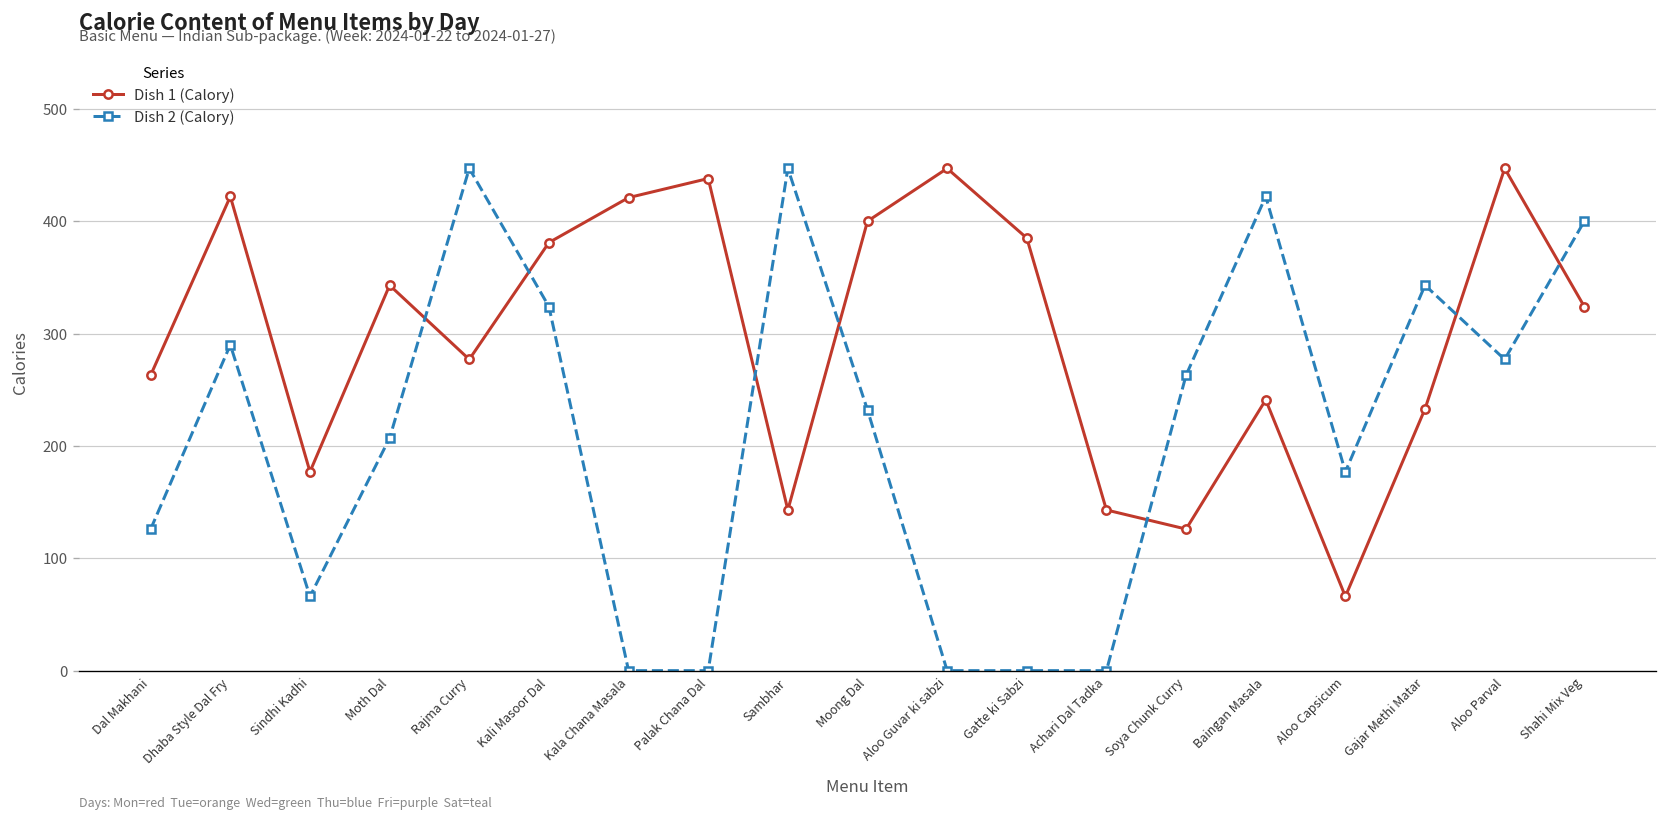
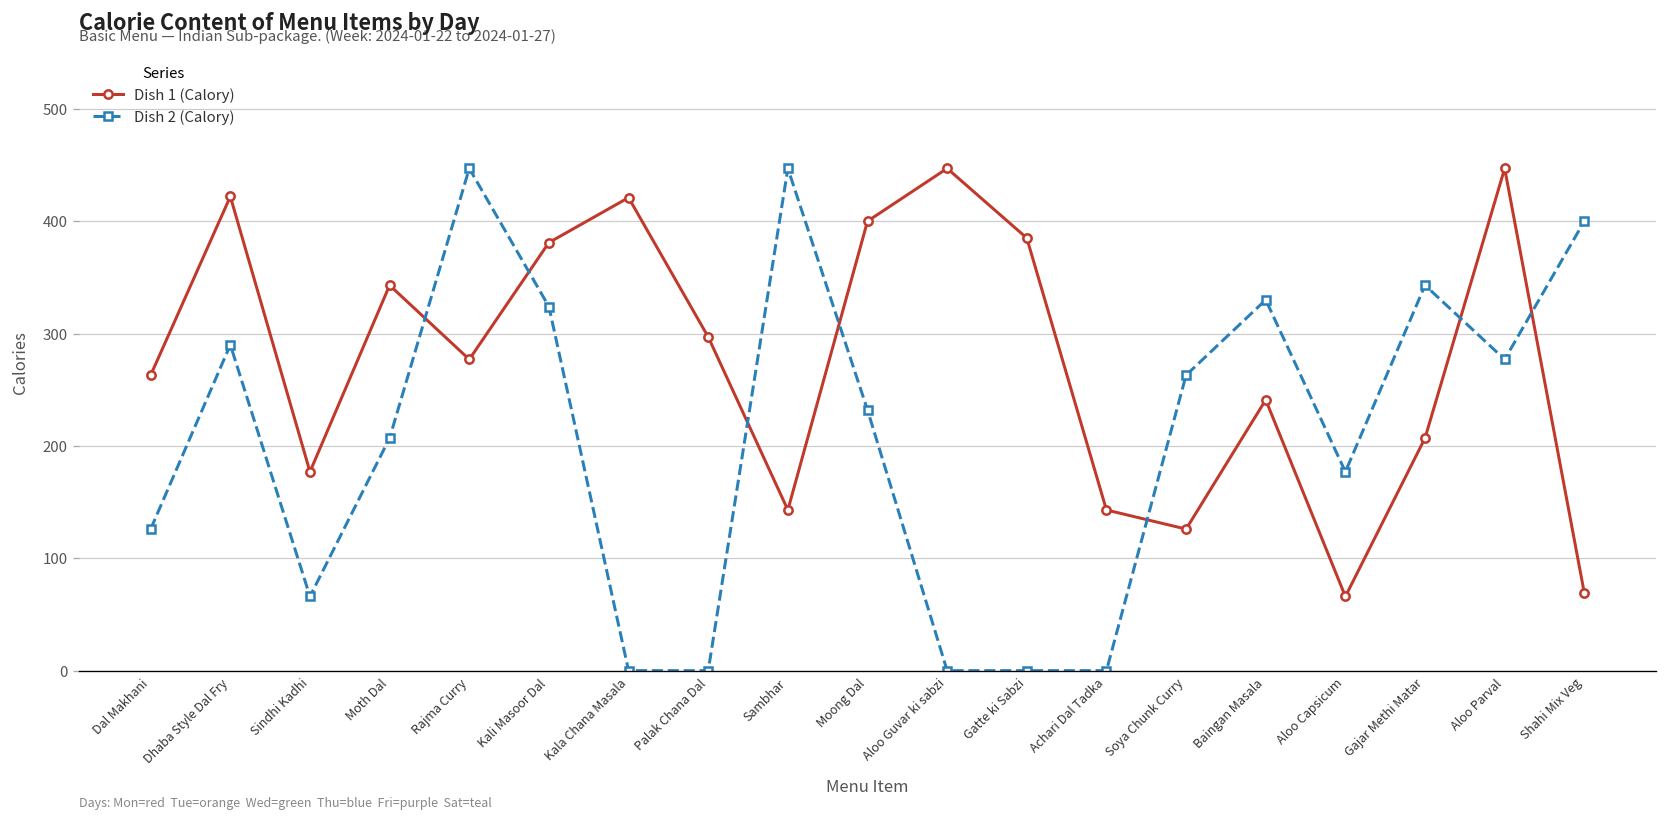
  {
    "Dish 1 (Calory)": {
      "Dal Makhani": 260,
      "Dhaba Style Dal Fry": 420,
      "Sindhi Kadhi": 180,
      "Moth Dal": 340,
      "Rajma Curry": 280,
      "Kali Masoor Dal": 380,
      "Kala Chana Masala": 420,
-     "Palak Chana Dal": 440,
+     "Palak Chana Dal": 300,
      "Sambhar": 140,
      "Moong Dal": 400,
      "Aloo Guvar ki sabzi": 450,
      "Gatte ki Sabzi": 390,
      "Achari Dal Tadka": 140,
      "Soya Chunk Curry": 130,
      "Baingan Masala": 240,
      "Aloo Capsicum": 70,
-     "Gajar Methi Matar": 230,
+     "Gajar Methi Matar": 210,
      "Aloo Parval": 450,
-     "Shahi Mix Veg": 320
+     "Shahi Mix Veg": 70
    },
    "Dish 2 (Calory)": {
      "Dal Makhani": 130,
      "Dhaba Style Dal Fry": 290,
      "Sindhi Kadhi": 70,
      "Moth Dal": 210,
      "Rajma Curry": 450,
      "Kali Masoor Dal": 320,
      "Kala Chana Masala": 0,
      "Palak Chana Dal": 0,
      "Sambhar": 450,
      "Moong Dal": 230,
      "Aloo Guvar ki sabzi": 0,
      "Gatte ki Sabzi": 0,
      "Achari Dal Tadka": 0,
      "Soya Chunk Curry": 260,
-     "Baingan Masala": 420,
+     "Baingan Masala": 330,
      "Aloo Capsicum": 180,
      "Gajar Methi Matar": 340,
      "Aloo Parval": 280,
      "Shahi Mix Veg": 400
    }
  }
